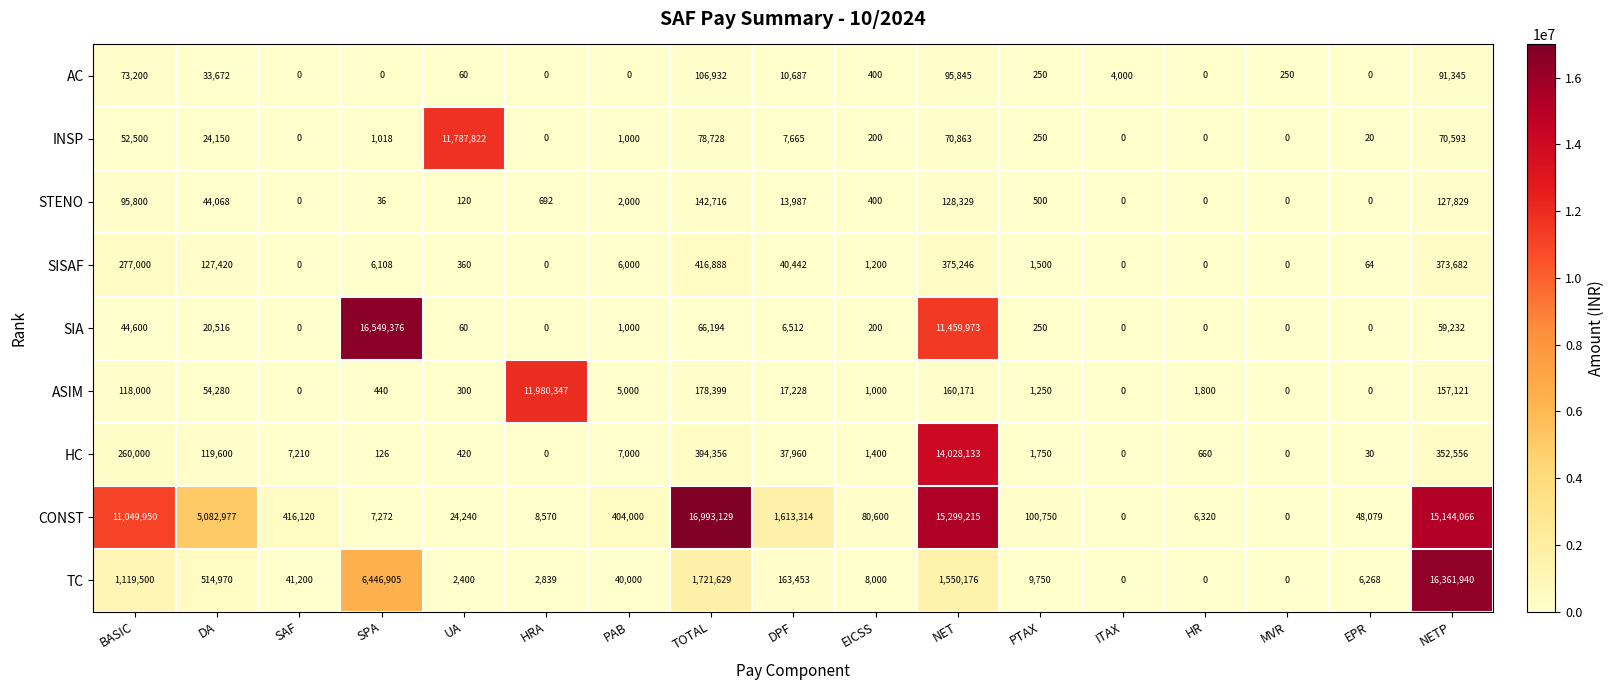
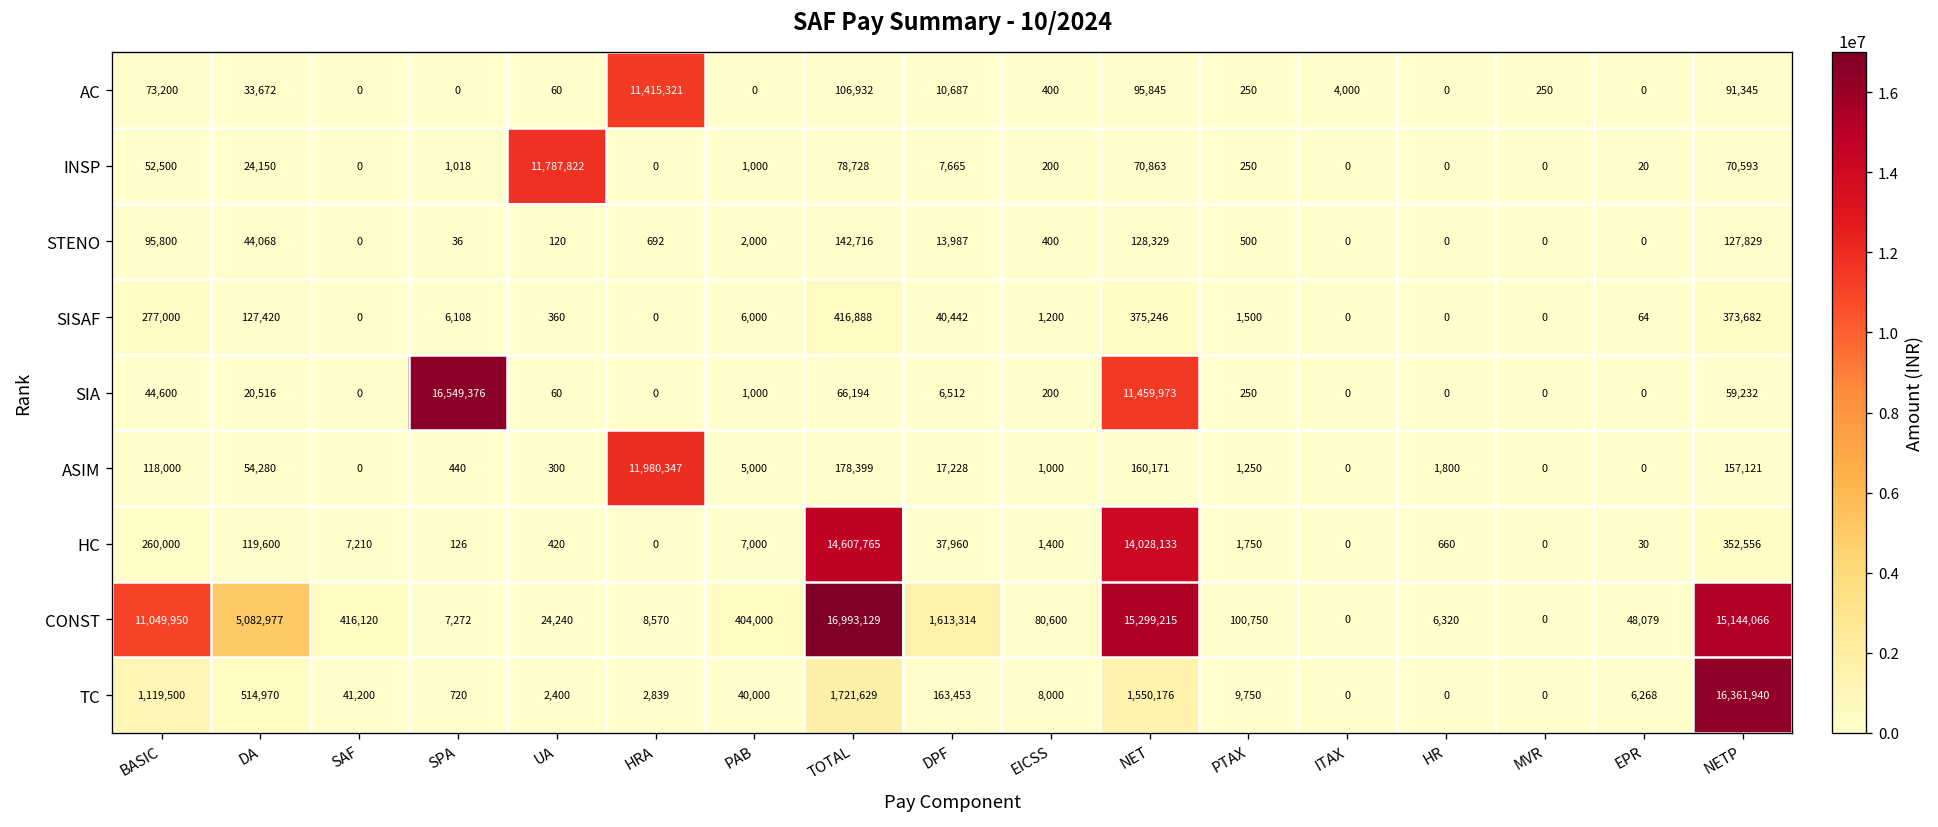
  {
    "AC": {
      "BASIC": "73,200",
      "DA": "33,672",
      "SAF": "0",
      "SPA": "0",
      "UA": "60",
-     "HRA": "0",
+     "HRA": "11,415,321",
      "PAB": "0",
      "TOTAL": "106,932",
      "DPF": "10,687",
      "EICSS": "400",
      "NET": "95,845",
      "PTAX": "250",
      "ITAX": "4,000",
      "HR": "0",
      "MVR": "250",
      "EPR": "0",
      "NETP": "91,345"
    },
    "INSP": {
      "BASIC": "52,500",
      "DA": "24,150",
      "SAF": "0",
      "SPA": "1,018",
      "UA": "11,787,822",
      "HRA": "0",
      "PAB": "1,000",
      "TOTAL": "78,728",
      "DPF": "7,665",
      "EICSS": "200",
      "NET": "70,863",
      "PTAX": "250",
      "ITAX": "0",
      "HR": "0",
      "MVR": "0",
      "EPR": "20",
      "NETP": "70,593"
    },
    "STENO": {
      "BASIC": "95,800",
      "DA": "44,068",
      "SAF": "0",
      "SPA": "36",
      "UA": "120",
      "HRA": "692",
      "PAB": "2,000",
      "TOTAL": "142,716",
      "DPF": "13,987",
      "EICSS": "400",
      "NET": "128,329",
      "PTAX": "500",
      "ITAX": "0",
      "HR": "0",
      "MVR": "0",
      "EPR": "0",
      "NETP": "127,829"
    },
    "SISAF": {
      "BASIC": "277,000",
      "DA": "127,420",
      "SAF": "0",
      "SPA": "6,108",
      "UA": "360",
      "HRA": "0",
      "PAB": "6,000",
      "TOTAL": "416,888",
      "DPF": "40,442",
      "EICSS": "1,200",
      "NET": "375,246",
      "PTAX": "1,500",
      "ITAX": "0",
      "HR": "0",
      "MVR": "0",
      "EPR": "64",
      "NETP": "373,682"
    },
    "SIA": {
      "BASIC": "44,600",
      "DA": "20,516",
      "SAF": "0",
      "SPA": "16,549,376",
      "UA": "60",
      "HRA": "0",
      "PAB": "1,000",
      "TOTAL": "66,194",
      "DPF": "6,512",
      "EICSS": "200",
      "NET": "11,459,973",
      "PTAX": "250",
      "ITAX": "0",
      "HR": "0",
      "MVR": "0",
      "EPR": "0",
      "NETP": "59,232"
    },
    "ASIM": {
      "BASIC": "118,000",
      "DA": "54,280",
      "SAF": "0",
      "SPA": "440",
      "UA": "300",
      "HRA": "11,980,347",
      "PAB": "5,000",
      "TOTAL": "178,399",
      "DPF": "17,228",
      "EICSS": "1,000",
      "NET": "160,171",
      "PTAX": "1,250",
      "ITAX": "0",
      "HR": "1,800",
      "MVR": "0",
      "EPR": "0",
      "NETP": "157,121"
    },
    "HC": {
      "BASIC": "260,000",
      "DA": "119,600",
      "SAF": "7,210",
      "SPA": "126",
      "UA": "420",
      "HRA": "0",
      "PAB": "7,000",
-     "TOTAL": "394,356",
+     "TOTAL": "14,607,765",
      "DPF": "37,960",
      "EICSS": "1,400",
      "NET": "14,028,133",
      "PTAX": "1,750",
      "ITAX": "0",
      "HR": "660",
      "MVR": "0",
      "EPR": "30",
      "NETP": "352,556"
    },
    "CONST": {
      "BASIC": "11,049,950",
      "DA": "5,082,977",
      "SAF": "416,120",
      "SPA": "7,272",
      "UA": "24,240",
      "HRA": "8,570",
      "PAB": "404,000",
      "TOTAL": "16,993,129",
      "DPF": "1,613,314",
      "EICSS": "80,600",
      "NET": "15,299,215",
      "PTAX": "100,750",
      "ITAX": "0",
      "HR": "6,320",
      "MVR": "0",
      "EPR": "48,079",
      "NETP": "15,144,066"
    },
    "TC": {
      "BASIC": "1,119,500",
      "DA": "514,970",
      "SAF": "41,200",
-     "SPA": "6,446,905",
+     "SPA": "720",
      "UA": "2,400",
      "HRA": "2,839",
      "PAB": "40,000",
      "TOTAL": "1,721,629",
      "DPF": "163,453",
      "EICSS": "8,000",
      "NET": "1,550,176",
      "PTAX": "9,750",
      "ITAX": "0",
      "HR": "0",
      "MVR": "0",
      "EPR": "6,268",
      "NETP": "16,361,940"
    }
  }
